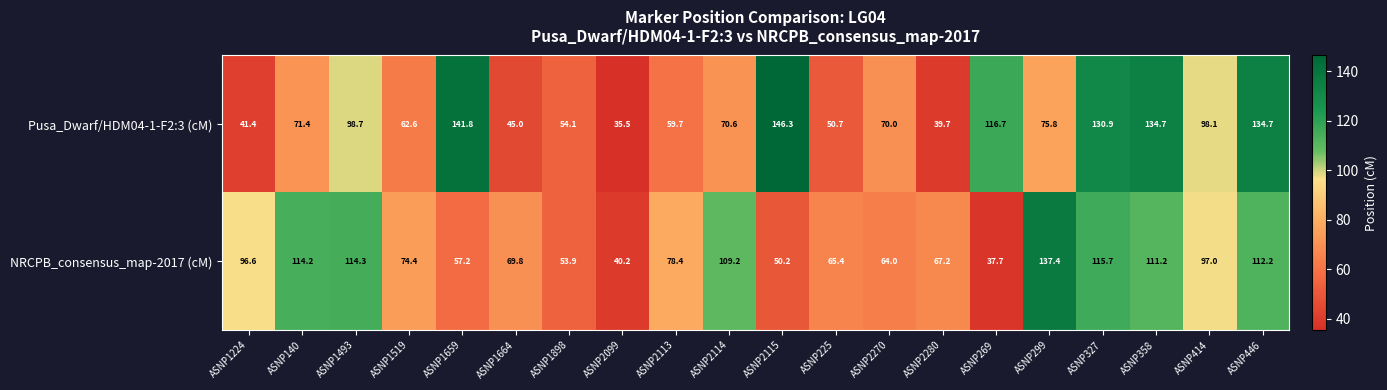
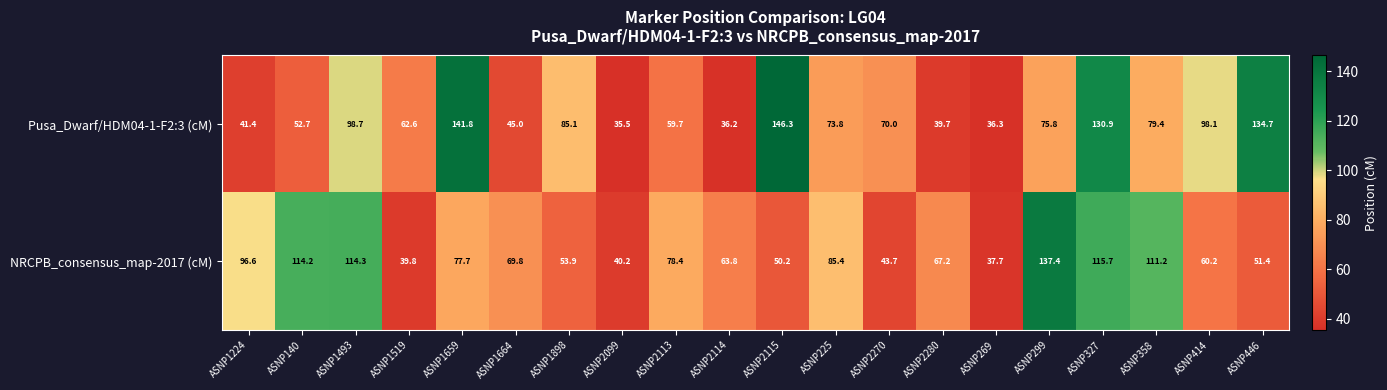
  {
    "Pusa_Dwarf/HDM04-1-F2:3 (cM)": {
      "ASNP1224": 41.4,
-     "ASNP140": 71.4,
+     "ASNP140": 52.7,
      "ASNP1493": 98.7,
      "ASNP1519": 62.6,
      "ASNP1659": 141.8,
      "ASNP1664": 45.0,
-     "ASNP1898": 54.1,
+     "ASNP1898": 85.1,
      "ASNP2099": 35.5,
      "ASNP2113": 59.7,
-     "ASNP2114": 70.6,
+     "ASNP2114": 36.2,
      "ASNP2115": 146.3,
-     "ASNP225": 50.7,
+     "ASNP225": 73.8,
      "ASNP2270": 70.0,
      "ASNP2280": 39.7,
-     "ASNP269": 116.7,
+     "ASNP269": 36.3,
      "ASNP299": 75.8,
      "ASNP327": 130.9,
-     "ASNP358": 134.7,
+     "ASNP358": 79.4,
      "ASNP414": 98.1,
      "ASNP446": 134.7
    },
    "NRCPB_consensus_map-2017 (cM)": {
      "ASNP1224": 96.6,
      "ASNP140": 114.2,
      "ASNP1493": 114.3,
-     "ASNP1519": 74.4,
-     "ASNP1659": 57.2,
+     "ASNP1519": 39.8,
+     "ASNP1659": 77.7,
      "ASNP1664": 69.8,
      "ASNP1898": 53.9,
      "ASNP2099": 40.2,
      "ASNP2113": 78.4,
-     "ASNP2114": 109.2,
+     "ASNP2114": 63.8,
      "ASNP2115": 50.2,
-     "ASNP225": 65.4,
-     "ASNP2270": 64.0,
+     "ASNP225": 85.4,
+     "ASNP2270": 43.7,
      "ASNP2280": 67.2,
      "ASNP269": 37.7,
      "ASNP299": 137.4,
      "ASNP327": 115.7,
      "ASNP358": 111.2,
-     "ASNP414": 97.0,
-     "ASNP446": 112.2
+     "ASNP414": 60.2,
+     "ASNP446": 51.4
    }
  }
